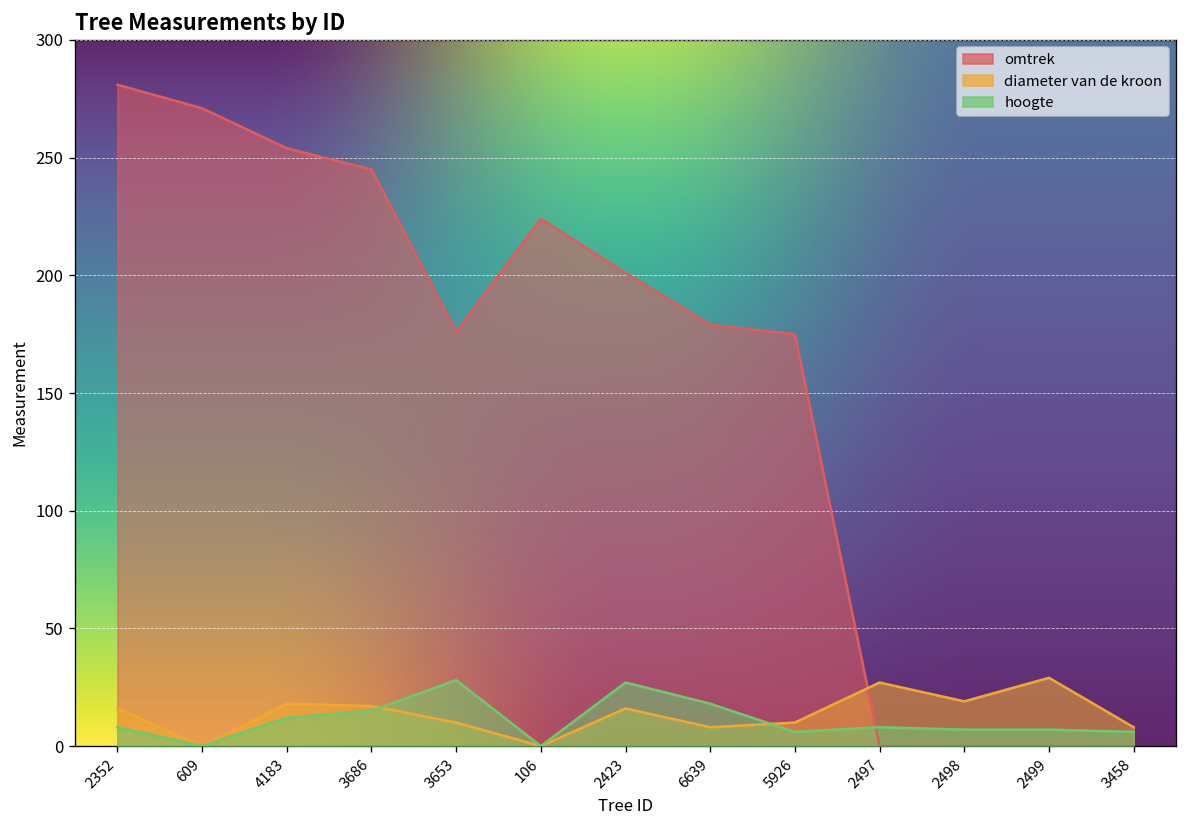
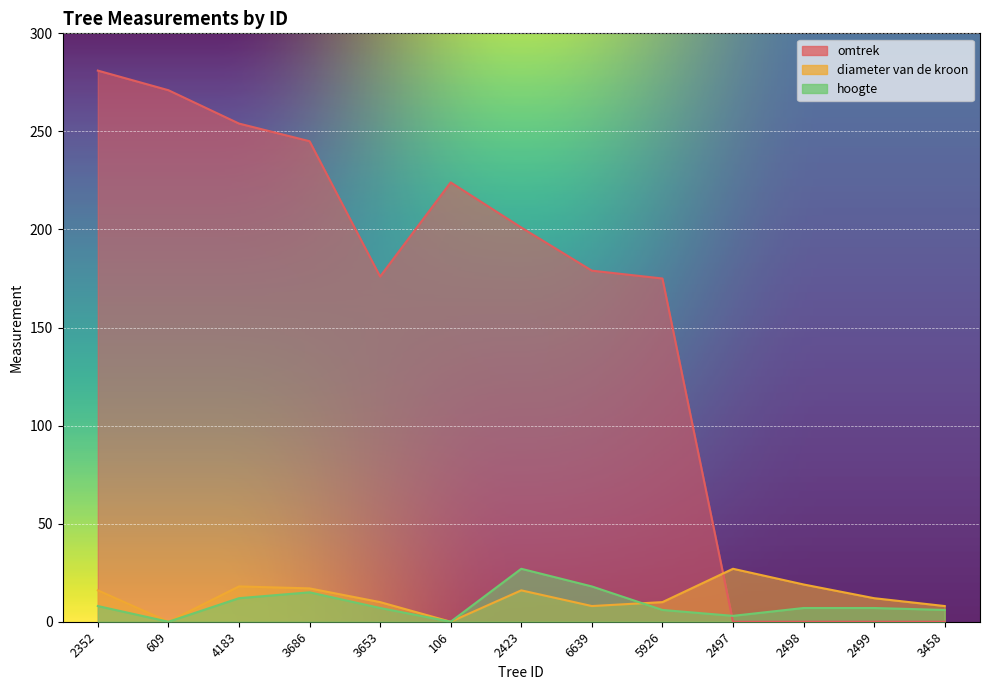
  {
    "omtrek": {
      "2352": 281,
      "609": 271,
      "4183": 254,
      "3686": 245,
      "3653": 176,
      "106": 224,
      "2423": 201,
      "6639": 179,
      "5926": 175,
      "2497": 0,
      "2498": 0,
      "2499": 0,
      "3458": 0
    },
    "diameter van de kroon": {
      "2352": 16,
      "4183": 18,
      "3686": 17,
      "3653": 10,
      "2423": 16,
      "6639": 8,
      "5926": 10,
      "2497": 27,
      "2498": 19,
-     "2499": 29,
+     "2499": 12,
      "3458": 8
    },
    "hoogte": {
      "2352": 8,
      "4183": 12,
      "3686": 15,
-     "3653": 28,
+     "3653": 7,
      "2423": 27,
      "6639": 18,
      "5926": 6,
-     "2497": 8,
+     "2497": 3,
      "2498": 7,
      "2499": 7,
      "3458": 6
    }
  }
